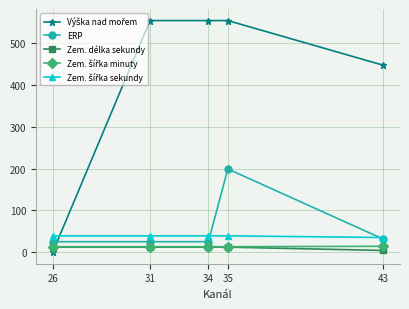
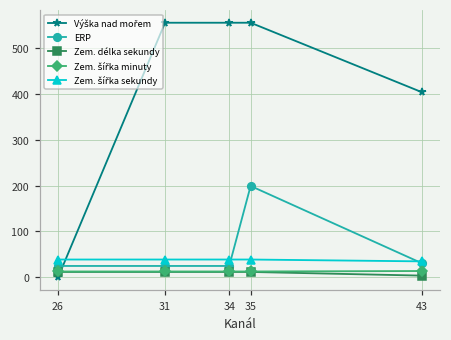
  {
    "Výška nad mořem": {
      "26": 0,
      "31": 550,
      "34": 550,
      "35": 550,
-     "43": 450
+     "43": 400
    }
  }
